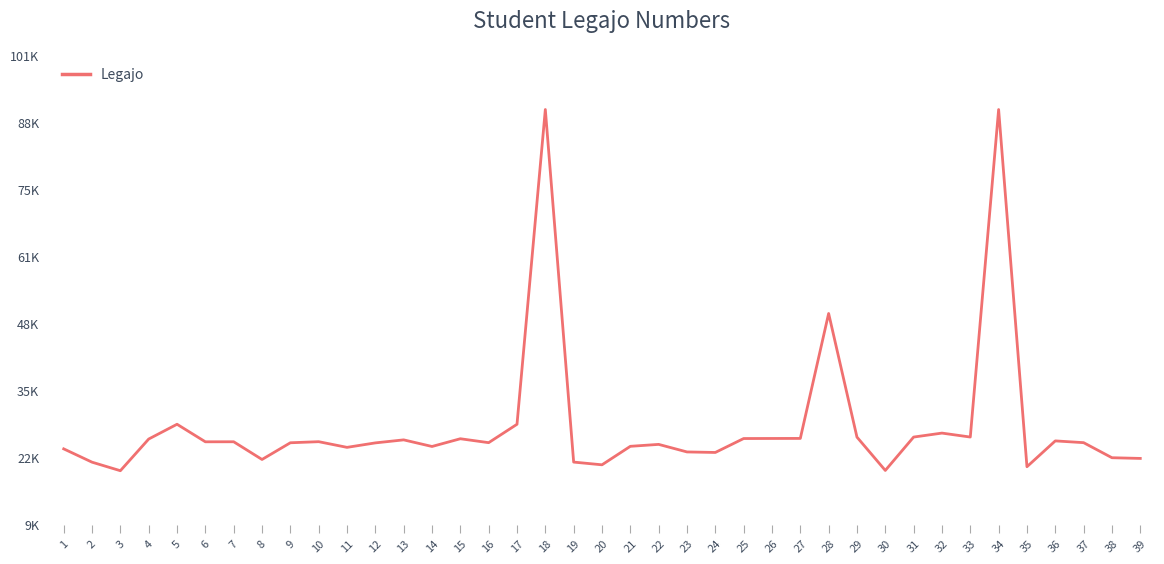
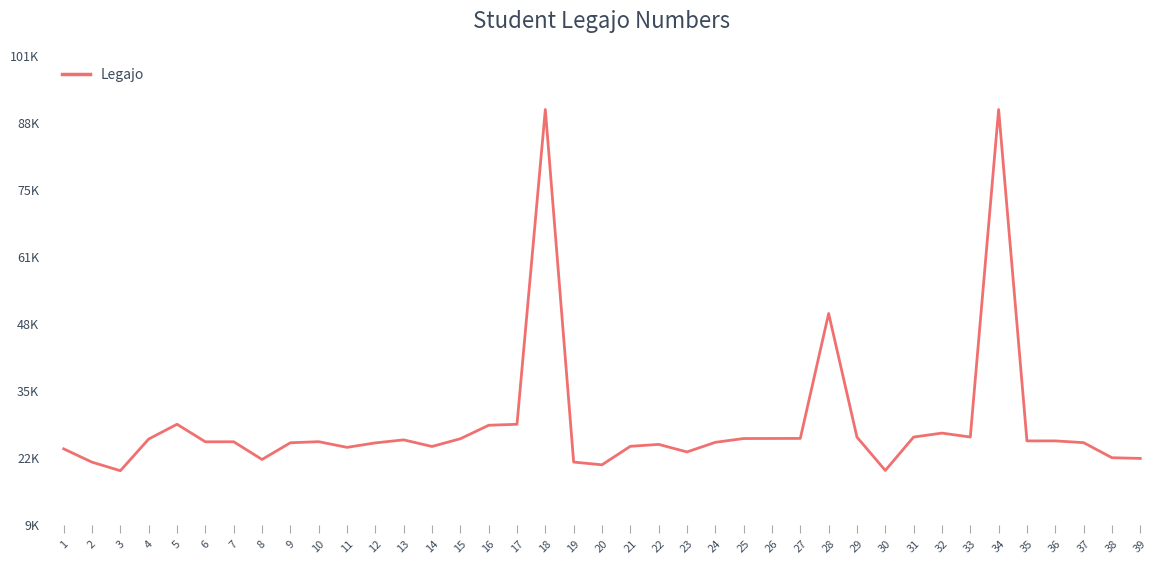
  {
    "1": 24000,
    "2": 22000,
    "3": 20000,
    "4": 26000,
    "5": 29000,
    "6": 26000,
    "7": 26000,
    "8": 22000,
    "9": 25000,
    "10": 26000,
    "11": 24000,
    "12": 25000,
    "13": 26000,
    "14": 25000,
    "15": 26000,
-   "16": 25000,
+   "16": 29000,
    "17": 29000,
    "18": 90000,
    "19": 22000,
    "20": 21000,
    "21": 25000,
    "22": 25000,
    "23": 24000,
-   "24": 23000,
+   "24": 25000,
    "25": 26000,
    "26": 26000,
    "27": 26000,
    "28": 50000,
    "29": 26000,
    "30": 20000,
    "31": 26000,
    "32": 27000,
    "33": 26000,
    "34": 90000,
-   "35": 21000,
+   "35": 26000,
    "36": 26000,
    "37": 25000,
    "38": 22000,
    "39": 22000
  }
